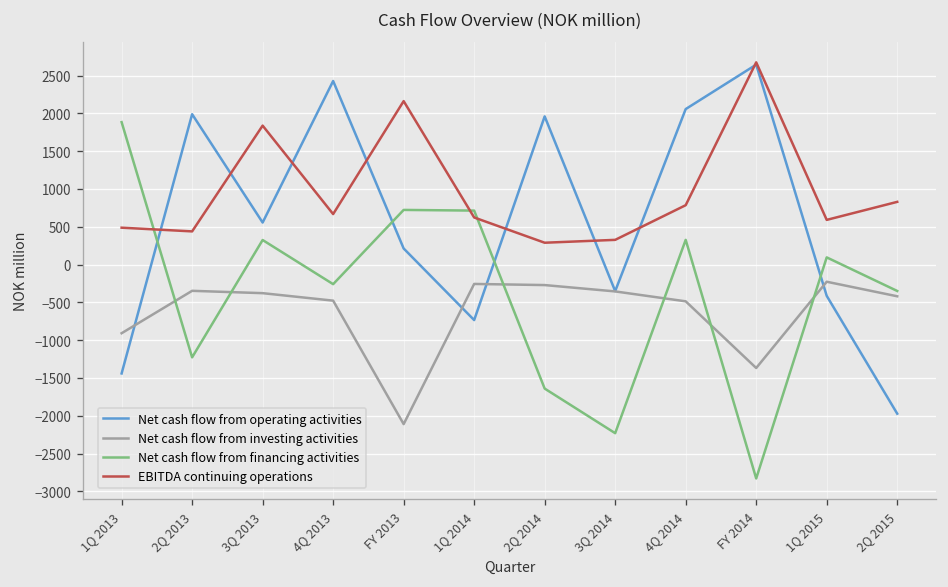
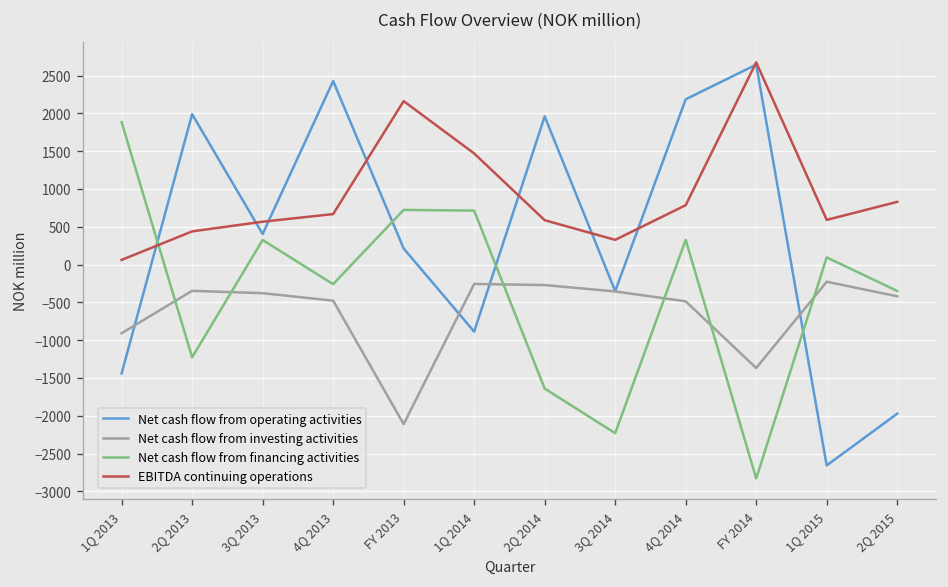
  {
    "Net cash flow from operating activities": {
      "1Q 2013": -1400,
      "2Q 2013": 2000,
-     "3Q 2013": 600,
+     "3Q 2013": 400,
      "4Q 2013": 2400,
      "FY 2013": 200,
-     "1Q 2014": -700,
+     "1Q 2014": -900,
      "2Q 2014": 2000,
-     "4Q 2014": 2100,
-     "1Q 2015": -400,
+     "4Q 2014": 2200,
+     "1Q 2015": -2700,
      "2Q 2015": -2000
    },
    "EBITDA continuing operations": {
-     "1Q 2013": 500,
+     "1Q 2013": 100,
      "2Q 2013": 400,
-     "3Q 2013": 1800,
+     "3Q 2013": 600,
      "4Q 2013": 700,
      "FY 2013": 2200,
-     "1Q 2014": 600,
-     "2Q 2014": 300,
+     "1Q 2014": 1500,
+     "2Q 2014": 600,
      "3Q 2014": 300,
      "4Q 2014": 800,
      "1Q 2015": 600,
      "2Q 2015": 800
    }
  }
